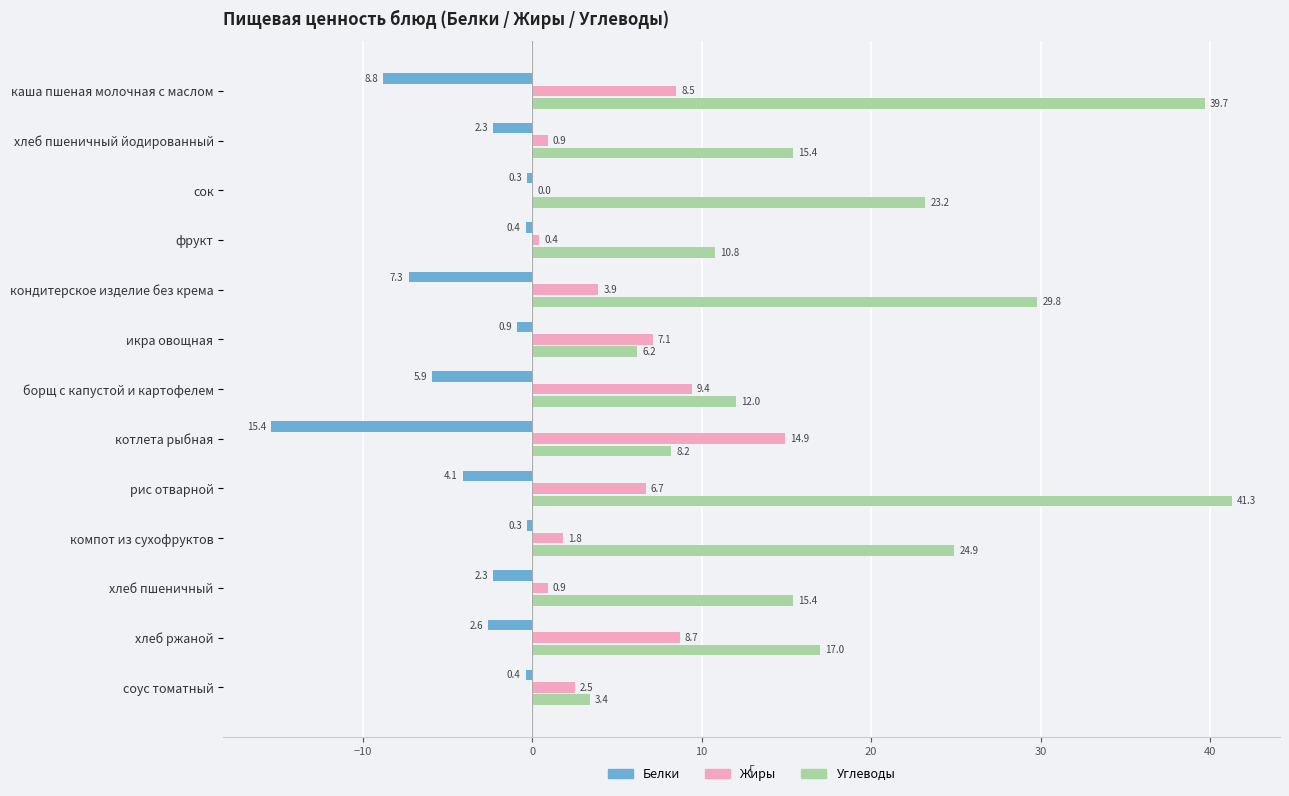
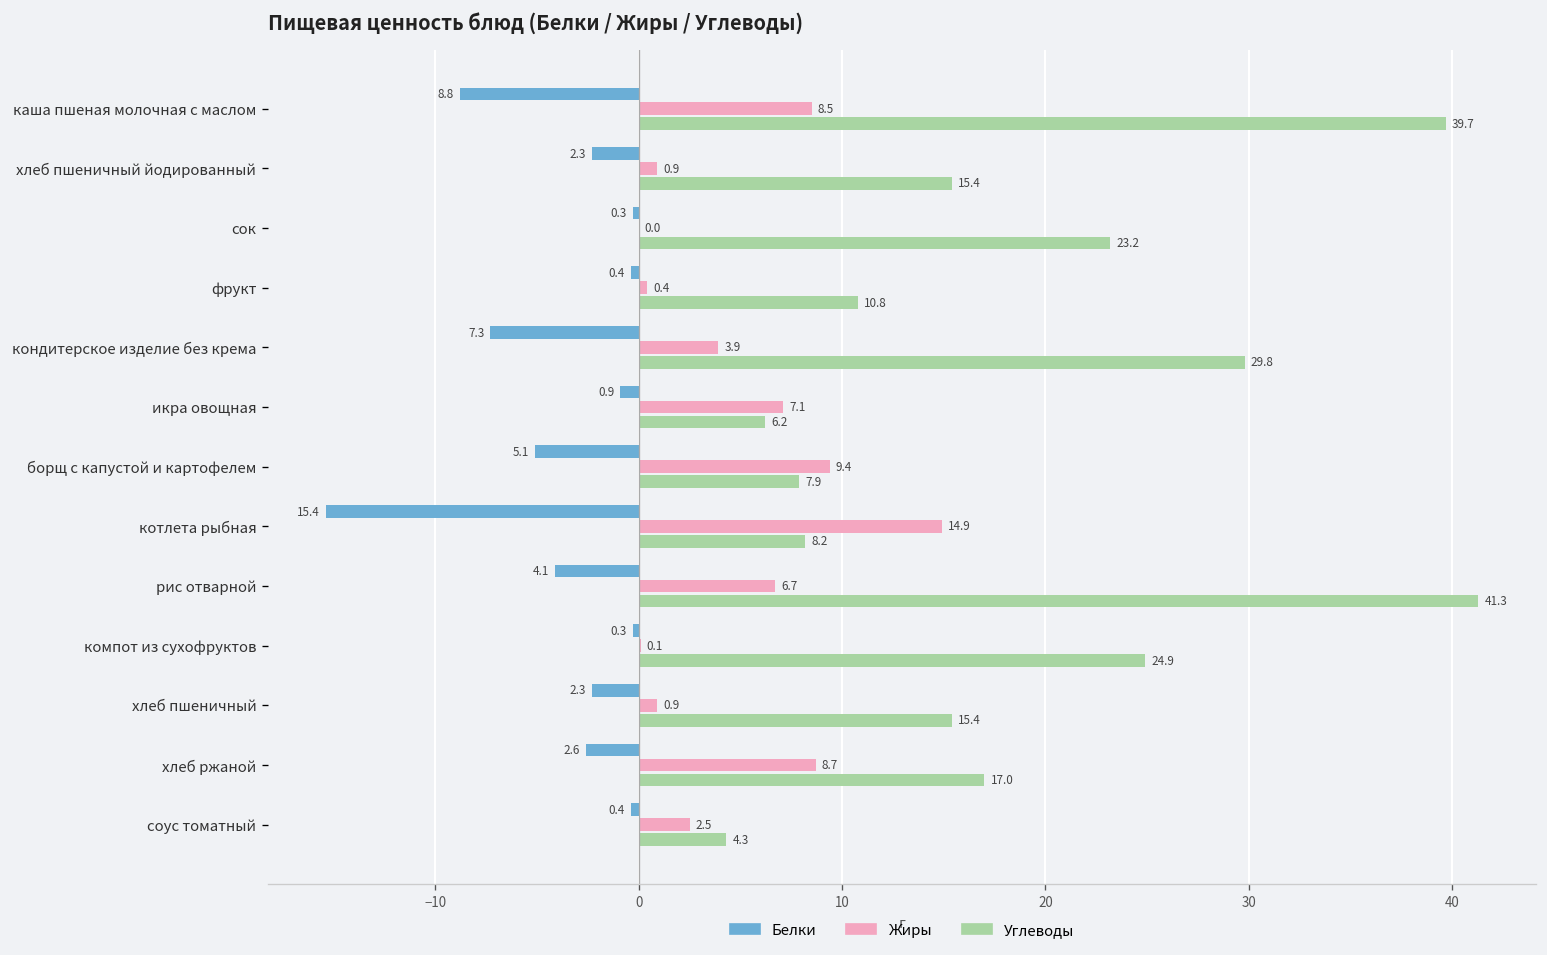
  {
    "Белки": {
-     "борщ с капустой и картофелем": 5.9
+     "борщ с капустой и картофелем": 5.1
    },
    "Жиры": {
      "каша пшеная молочная с маслом": 8.5,
      "хлеб пшеничный йодированный": 0.9,
      "сок": 0.0,
      "фрукт": 0.4,
      "кондитерское изделие без крема": 3.9,
      "икра овощная": 7.1,
      "борщ с капустой и картофелем": 9.4,
      "котлета рыбная": 14.9,
      "рис отварной": 6.7,
-     "компот из сухофруктов": 1.8,
+     "компот из сухофруктов": 0.1,
      "хлеб пшеничный": 0.9,
      "хлеб ржаной": 8.7,
      "соус томатный": 2.5
    },
    "Углеводы": {
      "каша пшеная молочная с маслом": 39.7,
      "хлеб пшеничный йодированный": 15.4,
      "сок": 23.2,
      "фрукт": 10.8,
      "кондитерское изделие без крема": 29.8,
      "икра овощная": 6.2,
-     "борщ с капустой и картофелем": 12.0,
+     "борщ с капустой и картофелем": 7.9,
      "котлета рыбная": 8.2,
      "рис отварной": 41.3,
      "компот из сухофруктов": 24.9,
      "хлеб пшеничный": 15.4,
      "хлеб ржаной": 17.0,
-     "соус томатный": 3.4
+     "соус томатный": 4.3
    }
  }
